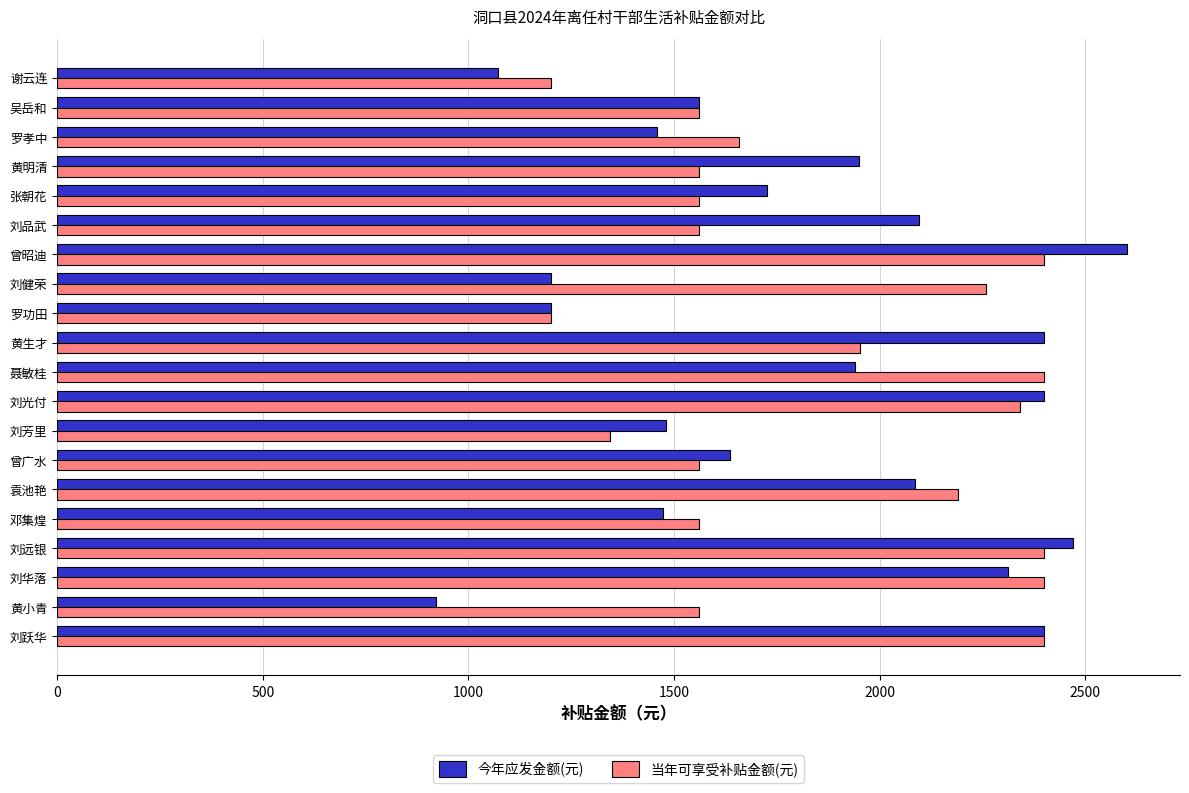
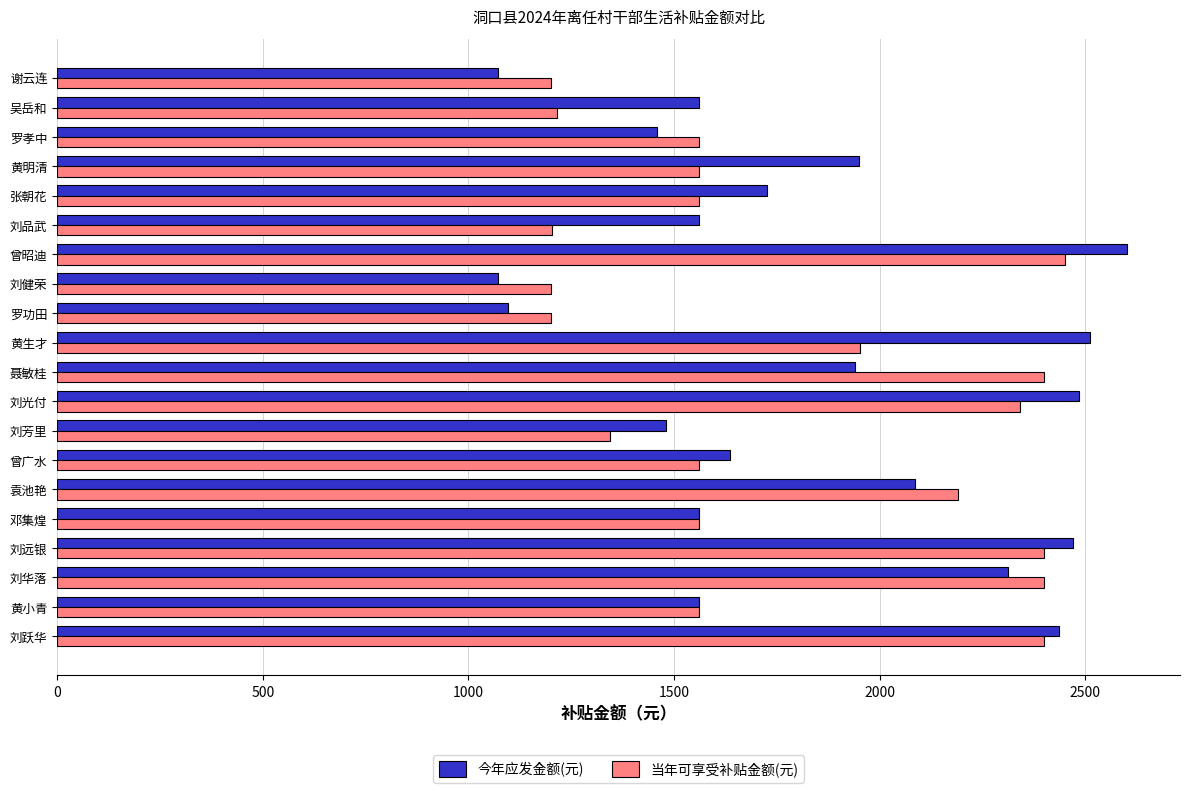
  {
    "今年应发金额(元)": {
      "谢云连": 1070,
      "吴岳和": 1560,
      "罗孝中": 1460,
      "黄明清": 1950,
      "张朝花": 1730,
-     "刘品武": 2100,
+     "刘品武": 1560,
      "曾昭迪": 2600,
-     "刘健荣": 1200,
-     "罗功田": 1200,
-     "黄生才": 2400,
+     "刘健荣": 1070,
+     "罗功田": 1100,
+     "黄生才": 2510,
      "聂敏桂": 1940,
-     "刘光付": 2400,
+     "刘光付": 2490,
      "刘芳里": 1480,
      "曾广水": 1640,
      "袁池艳": 2090,
-     "邓集煌": 1470,
+     "邓集煌": 1560,
      "刘远银": 2470,
      "刘华落": 2310,
-     "黄小青": 920,
-     "刘跃华": 2400
+     "黄小青": 1560,
+     "刘跃华": 2440
    },
    "当年可享受补贴金额(元)": {
      "谢云连": 1200,
-     "吴岳和": 1560,
-     "罗孝中": 1660,
+     "吴岳和": 1220,
+     "罗孝中": 1560,
      "黄明清": 1560,
      "张朝花": 1560,
-     "刘品武": 1560,
-     "曾昭迪": 2400,
-     "刘健荣": 2260,
+     "刘品武": 1200,
+     "曾昭迪": 2450,
+     "刘健荣": 1200,
      "罗功田": 1200,
      "黄生才": 1950,
      "聂敏桂": 2400,
      "刘光付": 2340,
      "刘芳里": 1350,
      "曾广水": 1560,
      "袁池艳": 2190,
      "邓集煌": 1560,
      "刘远银": 2400,
      "刘华落": 2400,
      "黄小青": 1560,
      "刘跃华": 2400
    }
  }
